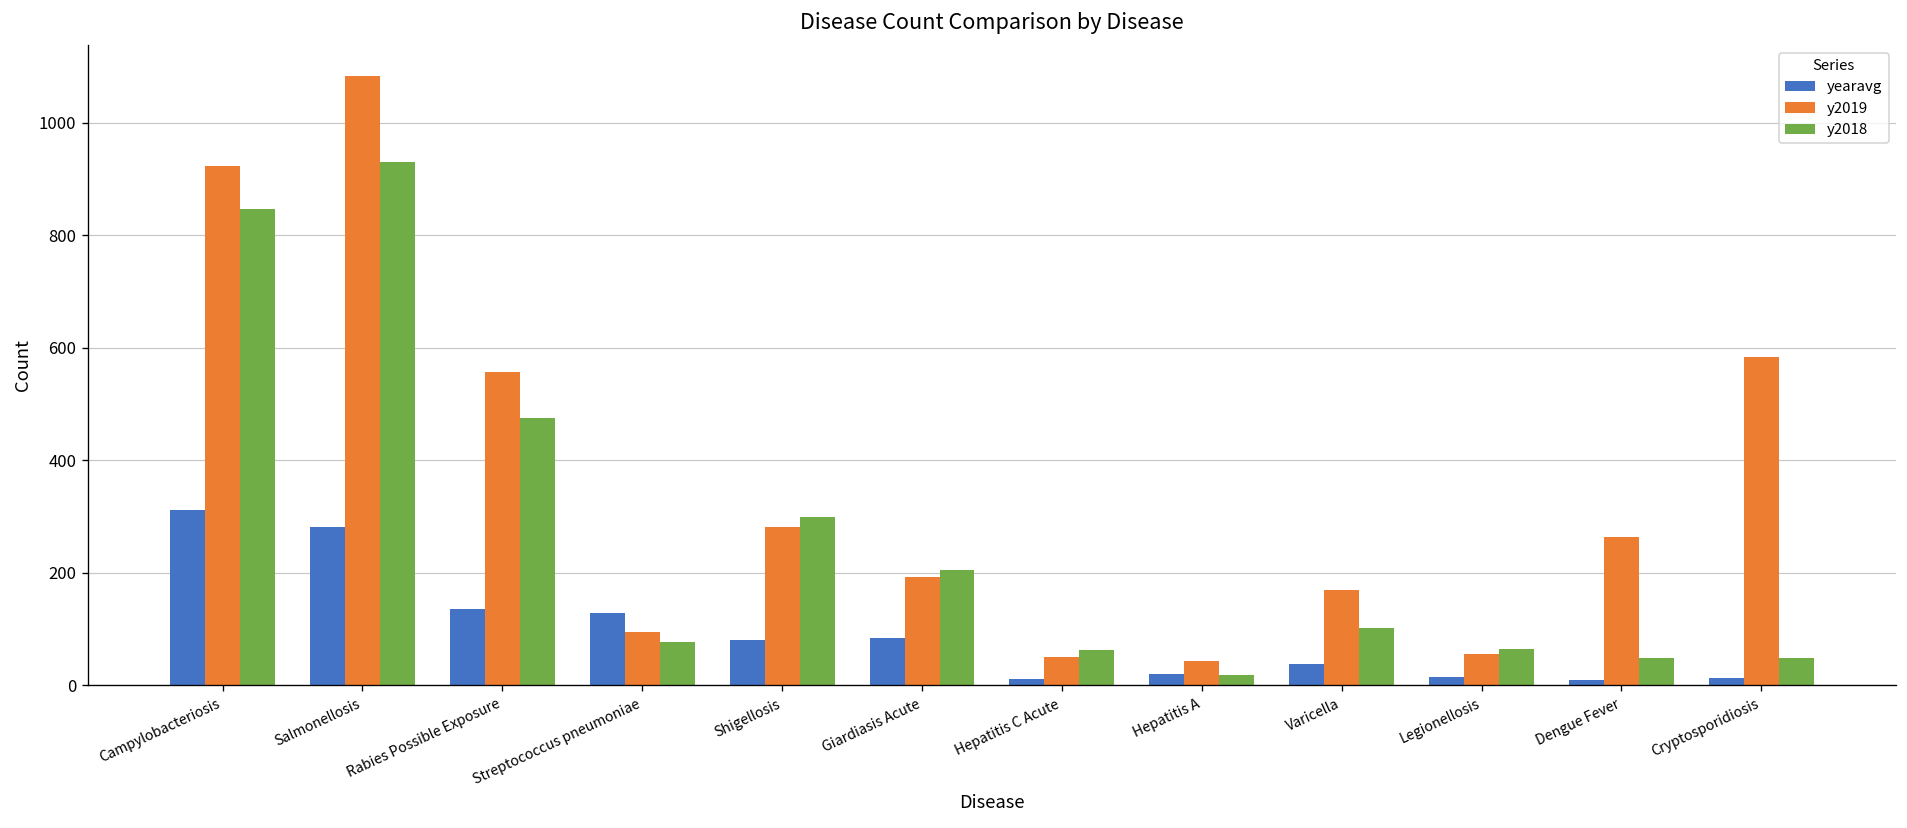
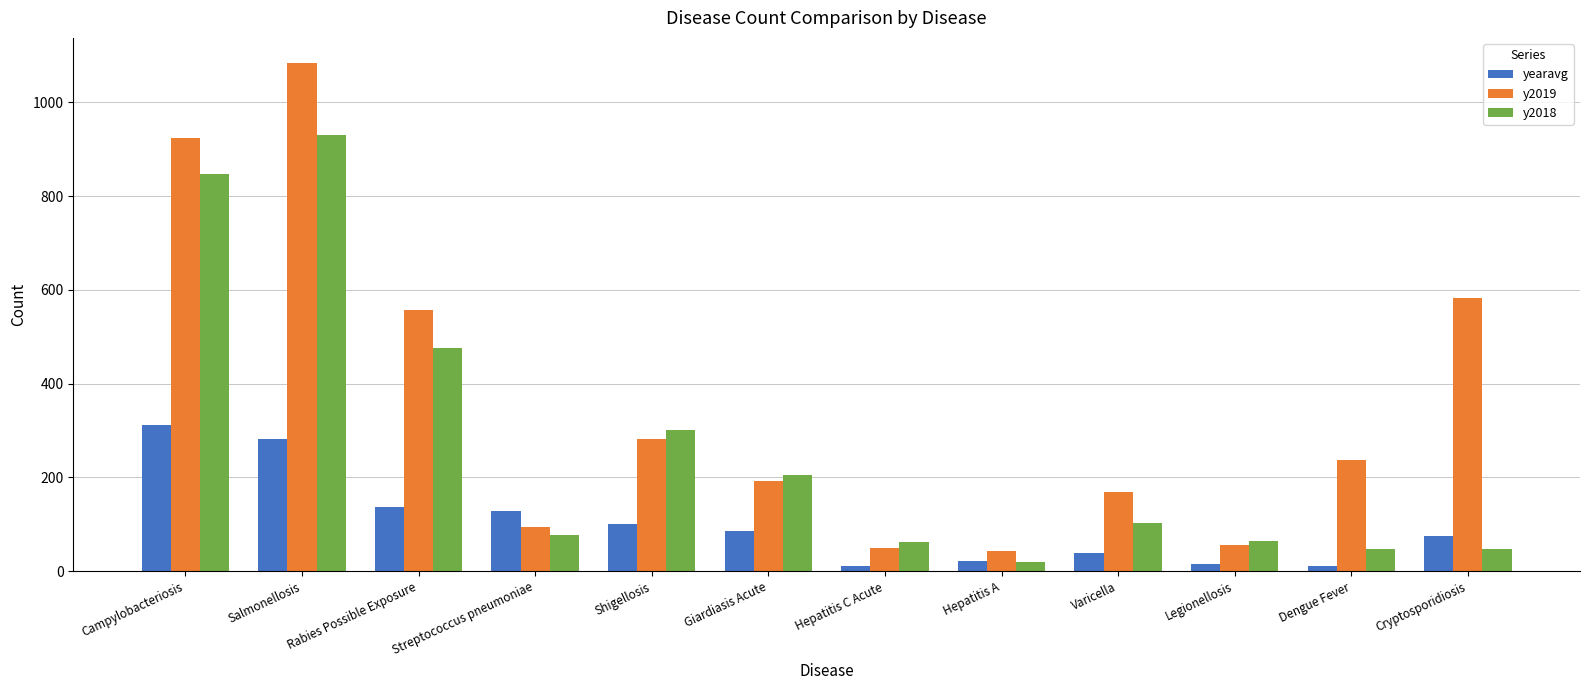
  {
    "yearavg": {
      "Campylobacteriosis": 310,
      "Salmonellosis": 280,
      "Rabies Possible Exposure": 140,
      "Streptococcus pneumoniae": 130,
-     "Shigellosis": 80,
+     "Shigellosis": 100,
      "Giardiasis Acute": 80,
      "Hepatitis C Acute": 10,
      "Hepatitis A": 20,
      "Varicella": 40,
      "Legionellosis": 10,
      "Dengue Fever": 10,
-     "Cryptosporidiosis": 10
+     "Cryptosporidiosis": 70
    },
    "y2019": {
      "Campylobacteriosis": 920,
      "Salmonellosis": 1080,
      "Rabies Possible Exposure": 560,
      "Streptococcus pneumoniae": 100,
      "Shigellosis": 280,
      "Giardiasis Acute": 190,
      "Hepatitis C Acute": 50,
      "Hepatitis A": 40,
      "Varicella": 170,
      "Legionellosis": 60,
-     "Dengue Fever": 260,
+     "Dengue Fever": 240,
      "Cryptosporidiosis": 580
    },
    "y2018": {
      "Campylobacteriosis": 850,
      "Salmonellosis": 930,
      "Rabies Possible Exposure": 480,
      "Streptococcus pneumoniae": 80,
      "Shigellosis": 300,
      "Giardiasis Acute": 210,
      "Hepatitis C Acute": 60,
      "Hepatitis A": 20,
      "Varicella": 100,
      "Legionellosis": 70,
      "Dengue Fever": 50,
      "Cryptosporidiosis": 50
    }
  }
